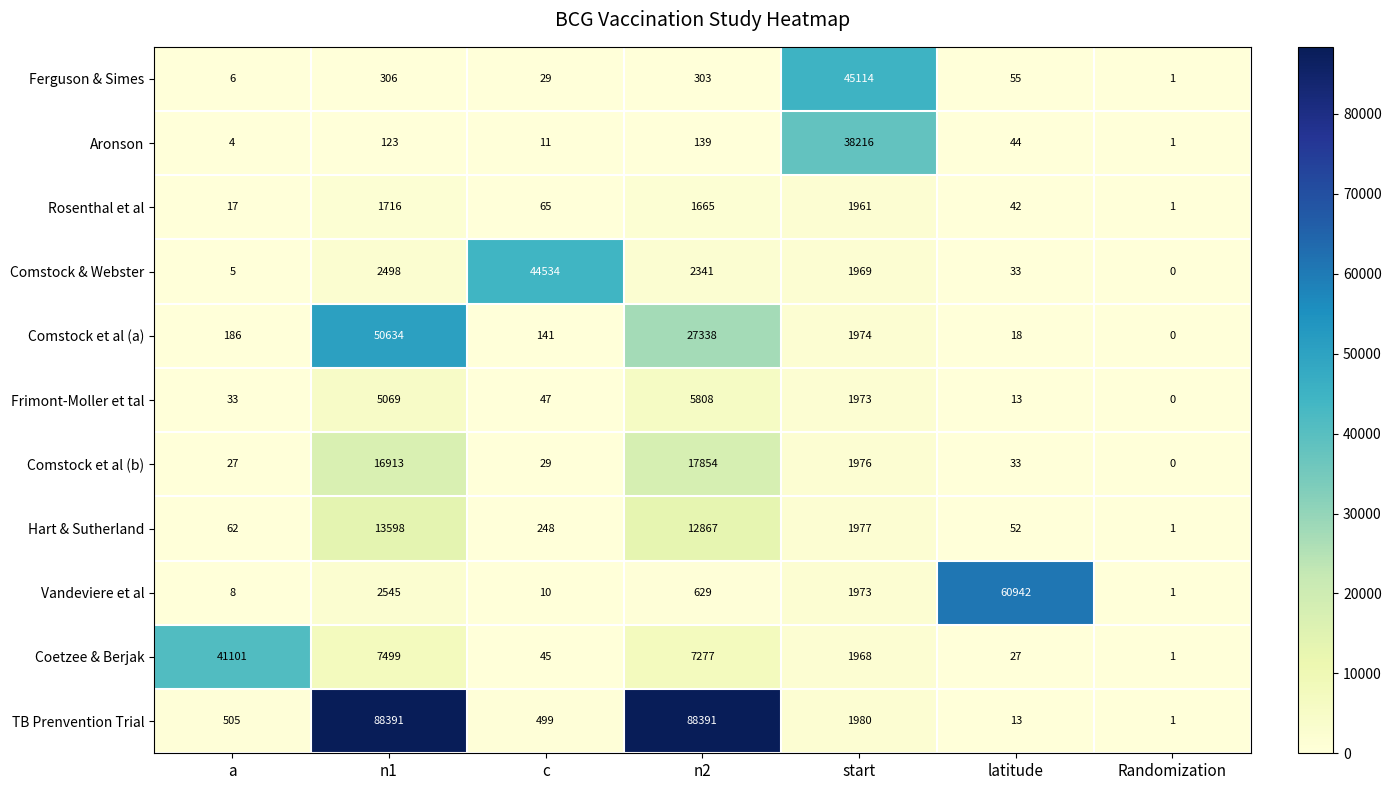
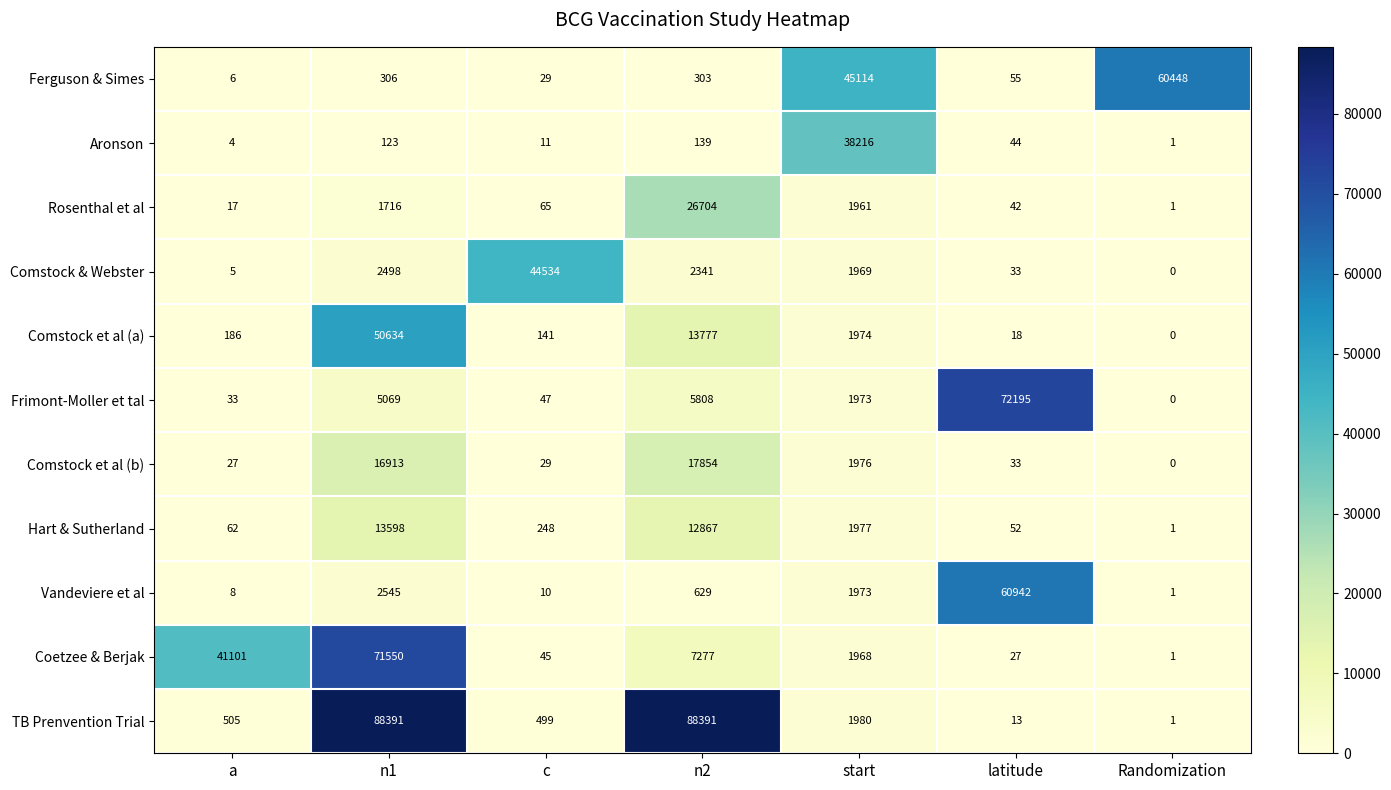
  {
    "Ferguson & Simes": {
      "a": 6,
      "n1": 306,
      "c": 29,
      "n2": 303,
      "start": 45114,
      "latitude": 55,
-     "Randomization": 1
+     "Randomization": 60448
    },
    "Aronson": {
      "a": 4,
      "n1": 123,
      "c": 11,
      "n2": 139,
      "start": 38216,
      "latitude": 44,
      "Randomization": 1
    },
    "Rosenthal et al": {
      "a": 17,
      "n1": 1716,
      "c": 65,
-     "n2": 1665,
+     "n2": 26704,
      "start": 1961,
      "latitude": 42,
      "Randomization": 1
    },
    "Comstock & Webster": {
      "a": 5,
      "n1": 2498,
      "c": 44534,
      "n2": 2341,
      "start": 1969,
      "latitude": 33,
      "Randomization": 0
    },
    "Comstock et al (a)": {
      "a": 186,
      "n1": 50634,
      "c": 141,
-     "n2": 27338,
+     "n2": 13777,
      "start": 1974,
      "latitude": 18,
      "Randomization": 0
    },
    "Frimont-Moller et tal": {
      "a": 33,
      "n1": 5069,
      "c": 47,
      "n2": 5808,
      "start": 1973,
-     "latitude": 13,
+     "latitude": 72195,
      "Randomization": 0
    },
    "Comstock et al (b)": {
      "a": 27,
      "n1": 16913,
      "c": 29,
      "n2": 17854,
      "start": 1976,
      "latitude": 33,
      "Randomization": 0
    },
    "Hart & Sutherland": {
      "a": 62,
      "n1": 13598,
      "c": 248,
      "n2": 12867,
      "start": 1977,
      "latitude": 52,
      "Randomization": 1
    },
    "Vandeviere et al": {
      "a": 8,
      "n1": 2545,
      "c": 10,
      "n2": 629,
      "start": 1973,
      "latitude": 60942,
      "Randomization": 1
    },
    "Coetzee & Berjak": {
      "a": 41101,
-     "n1": 7499,
+     "n1": 71550,
      "c": 45,
      "n2": 7277,
      "start": 1968,
      "latitude": 27,
      "Randomization": 1
    },
    "TB Prenvention Trial": {
      "a": 505,
      "n1": 88391,
      "c": 499,
      "n2": 88391,
      "start": 1980,
      "latitude": 13,
      "Randomization": 1
    }
  }
